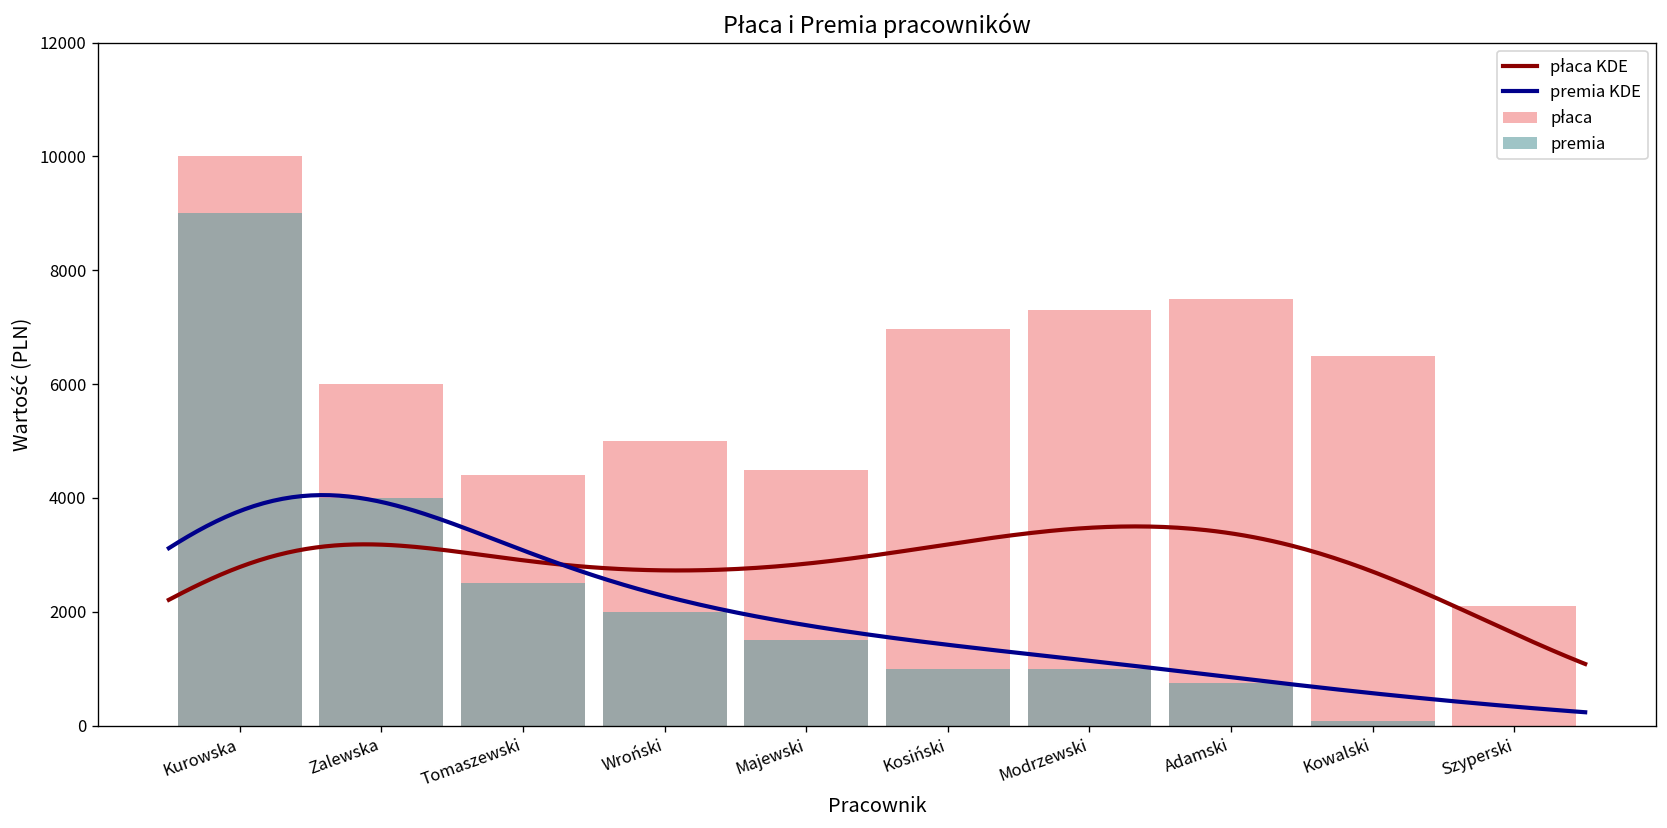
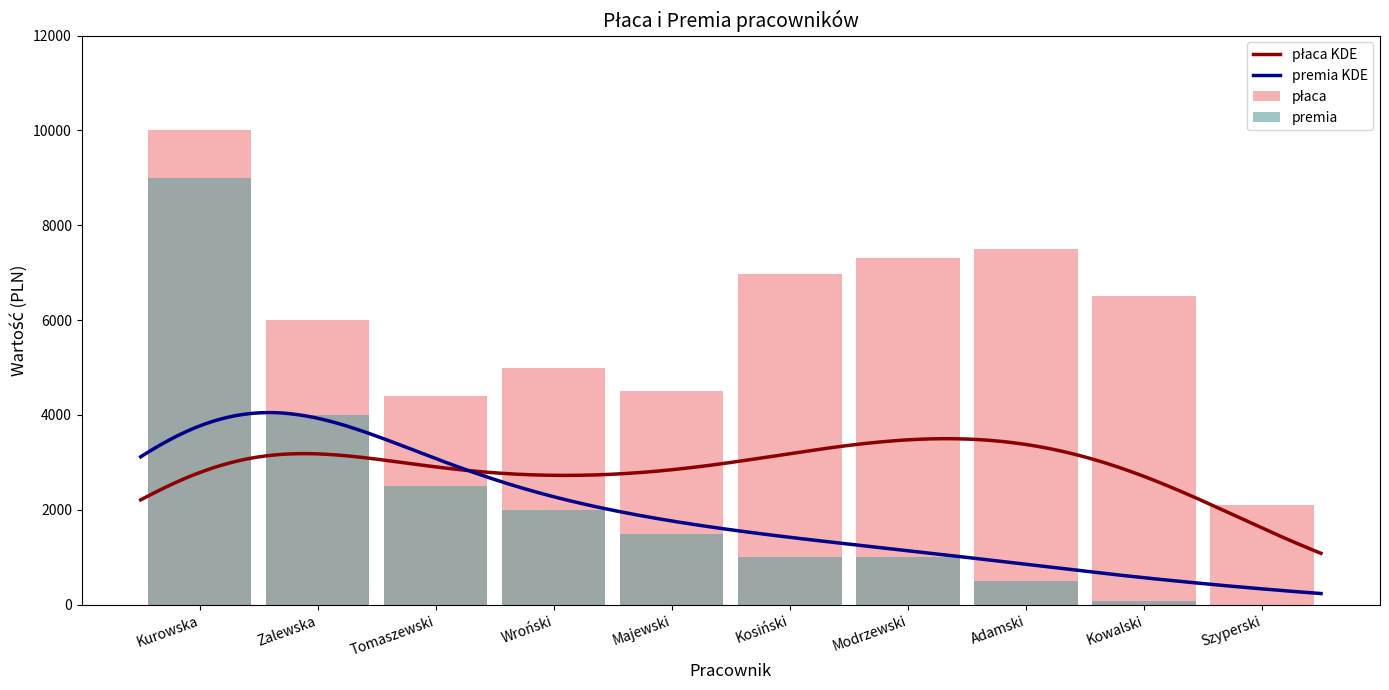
  {
    "płaca": {
      "Kurowska": 10000,
      "Zalewska": 6000,
      "Tomaszewski": 4400,
      "Wroński": 5000,
      "Majewski": 4500,
      "Kosiński": 7000,
      "Modrzewski": 7300,
      "Adamski": 7500,
      "Kowalski": 6500,
      "Szyperski": 2100
    },
    "premia": {
-     "Adamski": 800,
+     "Adamski": 500,
      "Szyperski": 0
    }
  }
